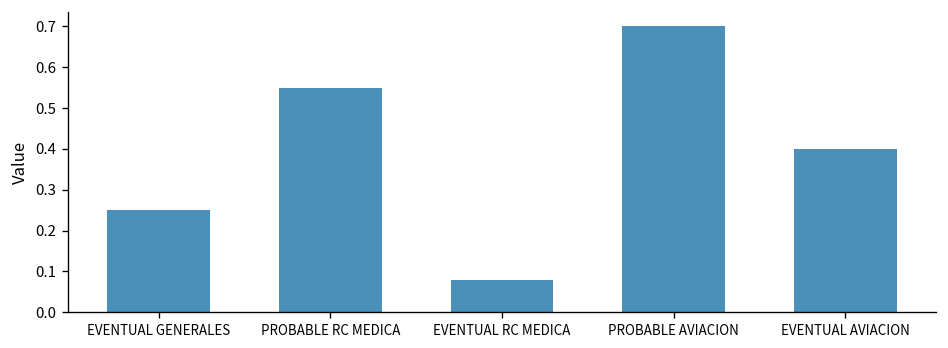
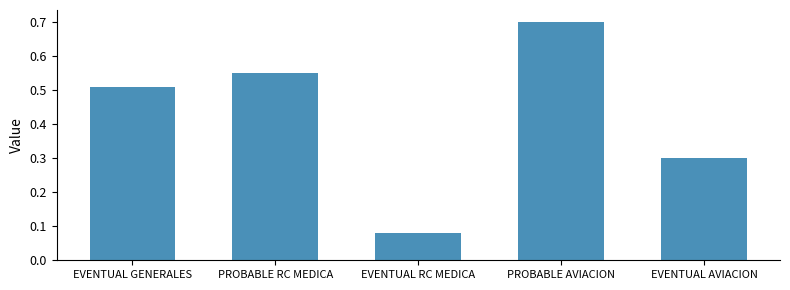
  {
-   "EVENTUAL GENERALES": 0.25,
+   "EVENTUAL GENERALES": 0.51,
    "PROBABLE RC MEDICA": 0.55,
    "EVENTUAL RC MEDICA": 0.08,
    "PROBABLE AVIACION": 0.70,
-   "EVENTUAL AVIACION": 0.4
+   "EVENTUAL AVIACION": 0.3
  }
